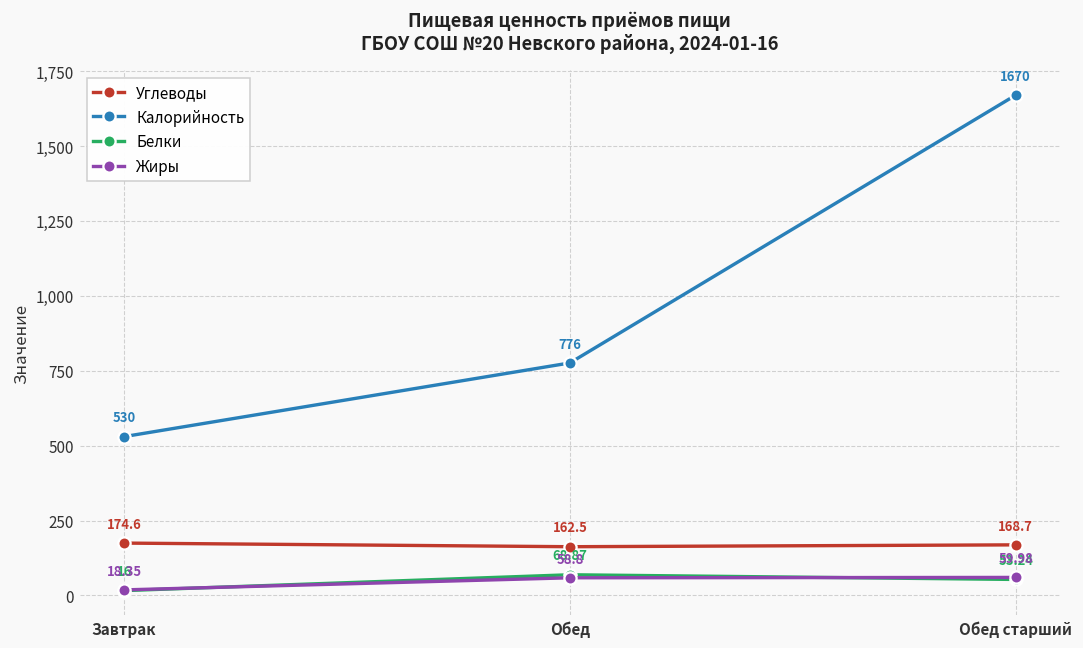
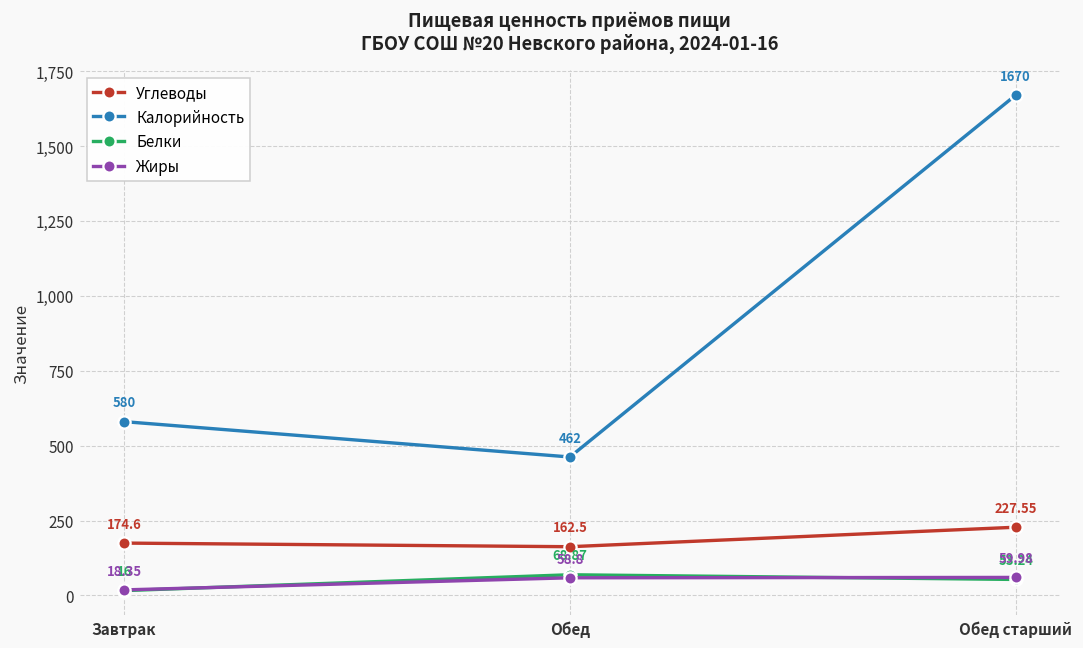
  {
    "Углеводы": {
      "Завтрак": 174.6,
      "Обед": 162.5,
-     "Обед старший": 168.7
+     "Обед старший": 227.55
    },
    "Калорийность": {
-     "Завтрак": 530,
-     "Обед": 776,
+     "Завтрак": 580,
+     "Обед": 462,
      "Обед старший": 1670
    }
  }
